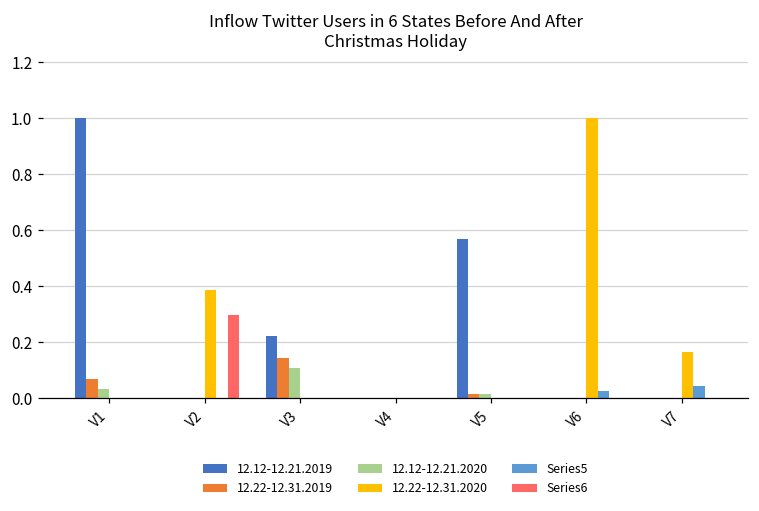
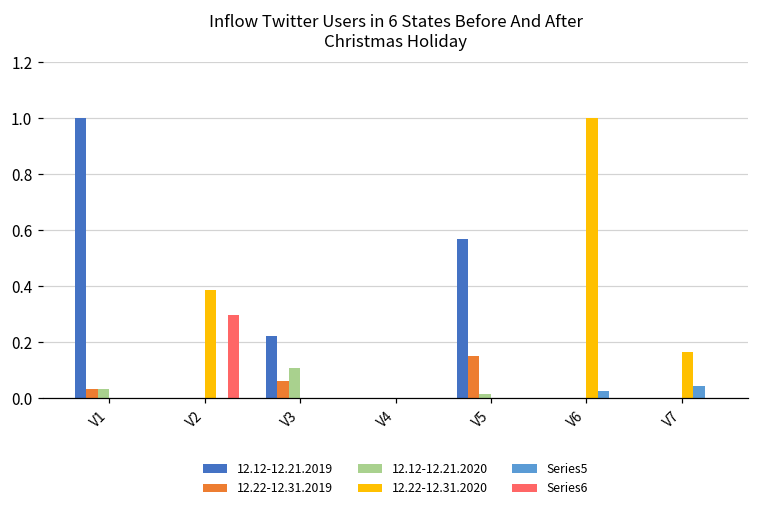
  {
    "12.22-12.31.2019": {
-     "V1": 0.07,
+     "V1": 0.03,
      "V2": 0.00,
-     "V3": 0.14,
+     "V3": 0.06,
      "V4": 0.00,
-     "V5": 0.02,
+     "V5": 0.15,
      "V6": 0.00,
      "V7": 0.00
    },
    "12.12-12.21.2020": {
      "V1": 0.03,
      "V2": 0.00,
      "V3": 0.11,
      "V4": 0.00,
      "V5": 0.02,
      "V6": 0.00,
      "V7": 0.00
    },
    "12.22-12.31.2020": {
      "V1": 0.00,
      "V2": 0.39,
      "V3": 0.00,
      "V4": 0.00,
      "V5": 0.00,
      "V6": 1.00,
      "V7": 0.16
    },
    "Series6": {
      "V1": 0.00,
      "V2": 0.30,
      "V3": 0.00,
      "V4": 0.00,
      "V5": 0.00,
      "V6": 0.00,
      "V7": 0.00
    }
  }
